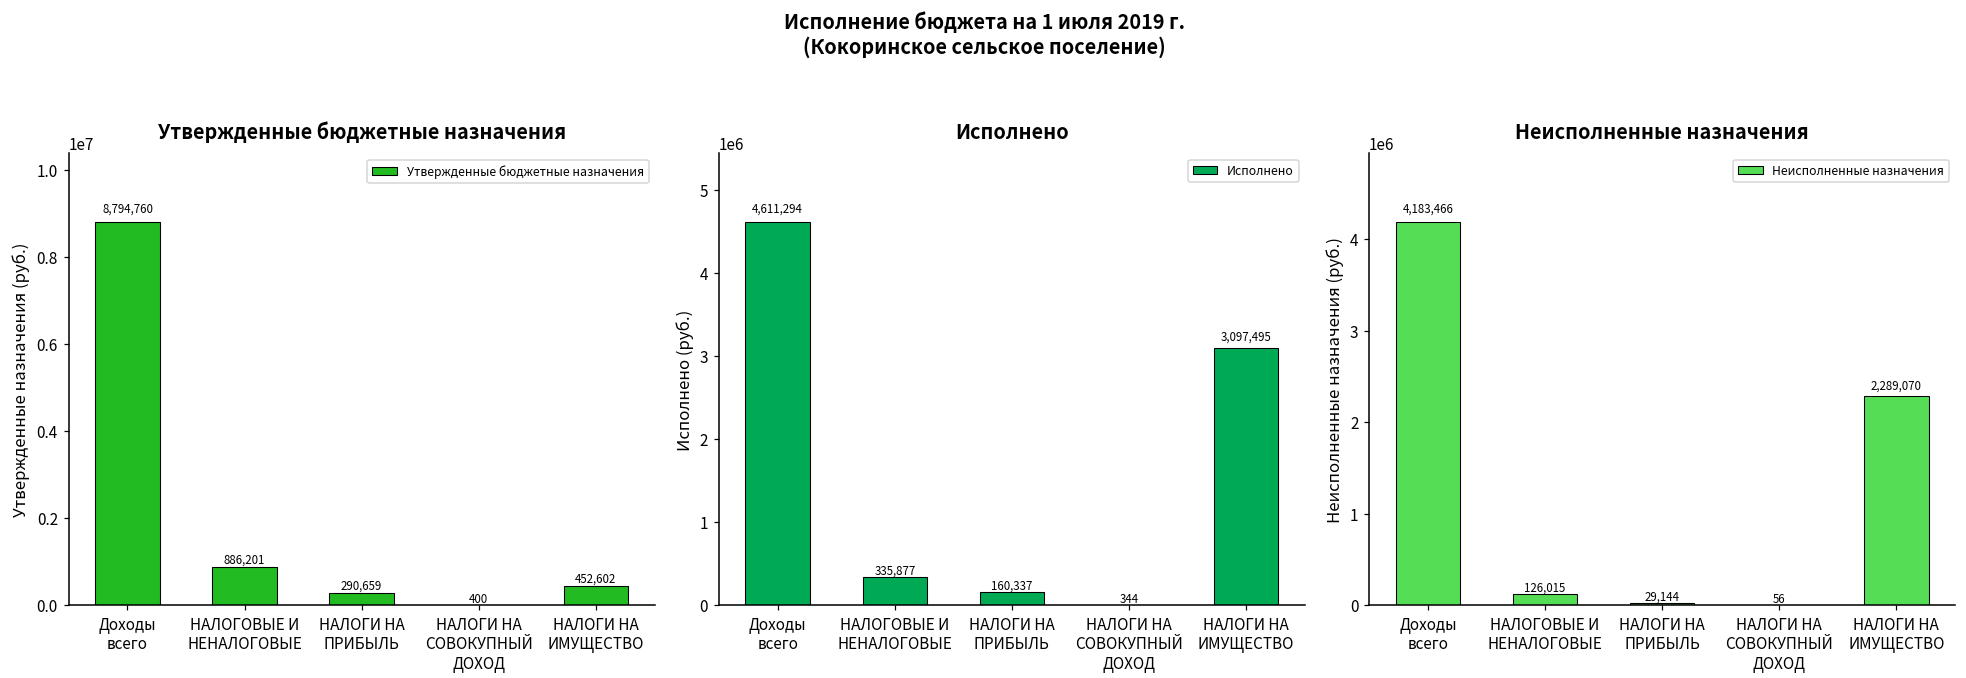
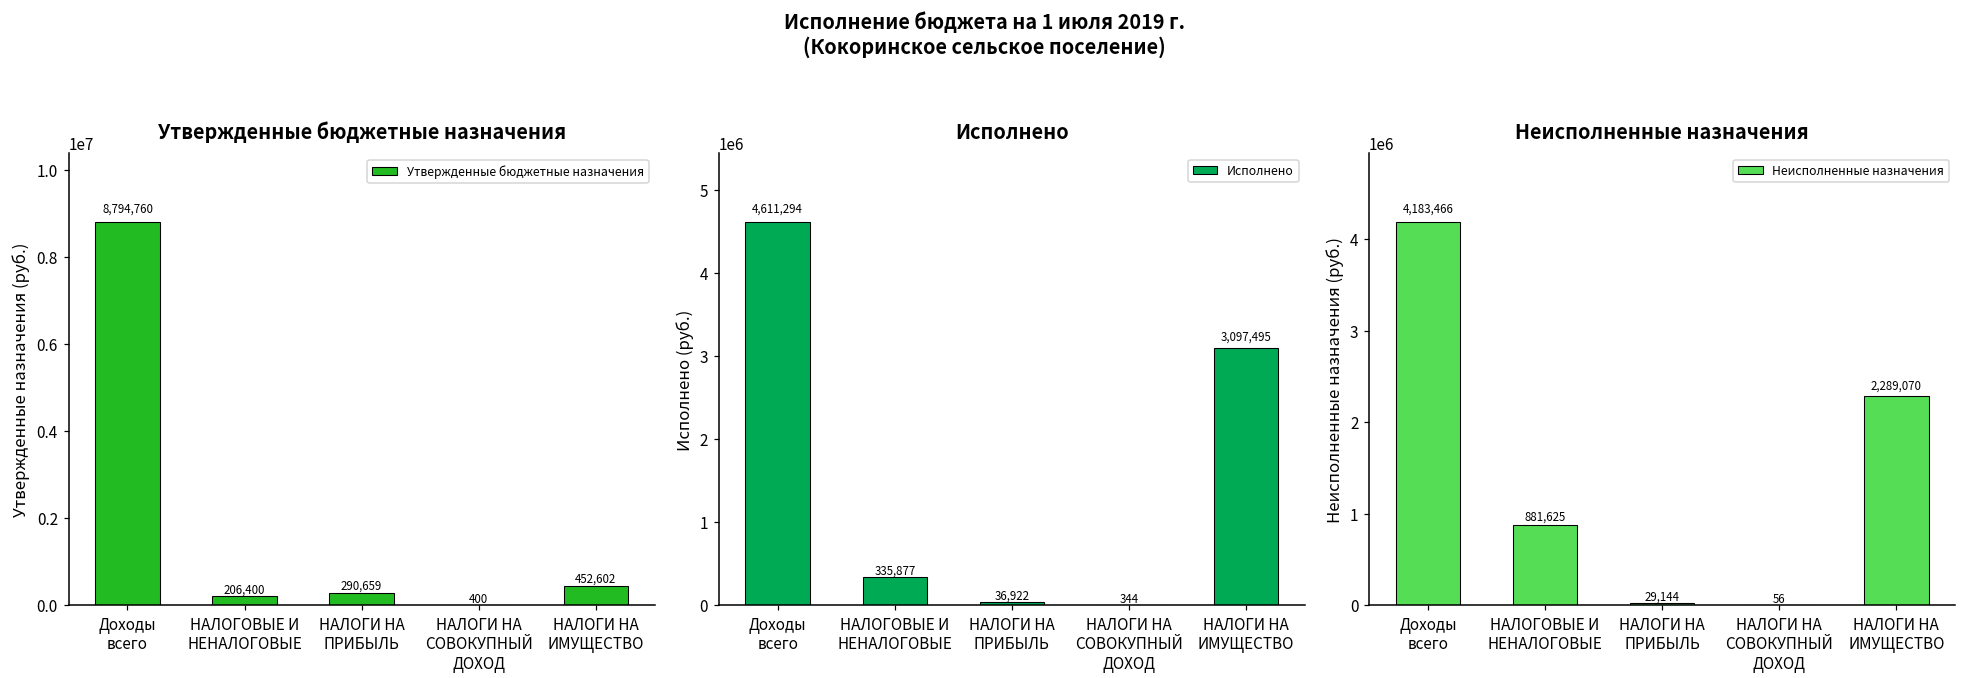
  {
    "Утвержденные бюджетные назначения": {
      "Доходы всего": "8,794,760",
-     "НАЛОГОВЫЕ И НЕНАЛОГОВЫЕ": "886,201",
+     "НАЛОГОВЫЕ И НЕНАЛОГОВЫЕ": "206,400",
      "НАЛОГИ НА ПРИБЫЛЬ": "290,659",
      "НАЛОГИ НА СОВОКУПНЫЙ ДОХОД": "400",
      "НАЛОГИ НА ИМУЩЕСТВО": "452,602"
    },
    "Исполнено": {
      "Доходы всего": "4,611,294",
      "НАЛОГОВЫЕ И НЕНАЛОГОВЫЕ": "335,877",
-     "НАЛОГИ НА ПРИБЫЛЬ": "160,337",
+     "НАЛОГИ НА ПРИБЫЛЬ": "36,922",
      "НАЛОГИ НА СОВОКУПНЫЙ ДОХОД": "344",
      "НАЛОГИ НА ИМУЩЕСТВО": "3,097,495"
    },
    "Неисполненные назначения": {
      "Доходы всего": "4,183,466",
-     "НАЛОГОВЫЕ И НЕНАЛОГОВЫЕ": "126,015",
+     "НАЛОГОВЫЕ И НЕНАЛОГОВЫЕ": "881,625",
      "НАЛОГИ НА ПРИБЫЛЬ": "29,144",
      "НАЛОГИ НА СОВОКУПНЫЙ ДОХОД": "56",
      "НАЛОГИ НА ИМУЩЕСТВО": "2,289,070"
    }
  }
